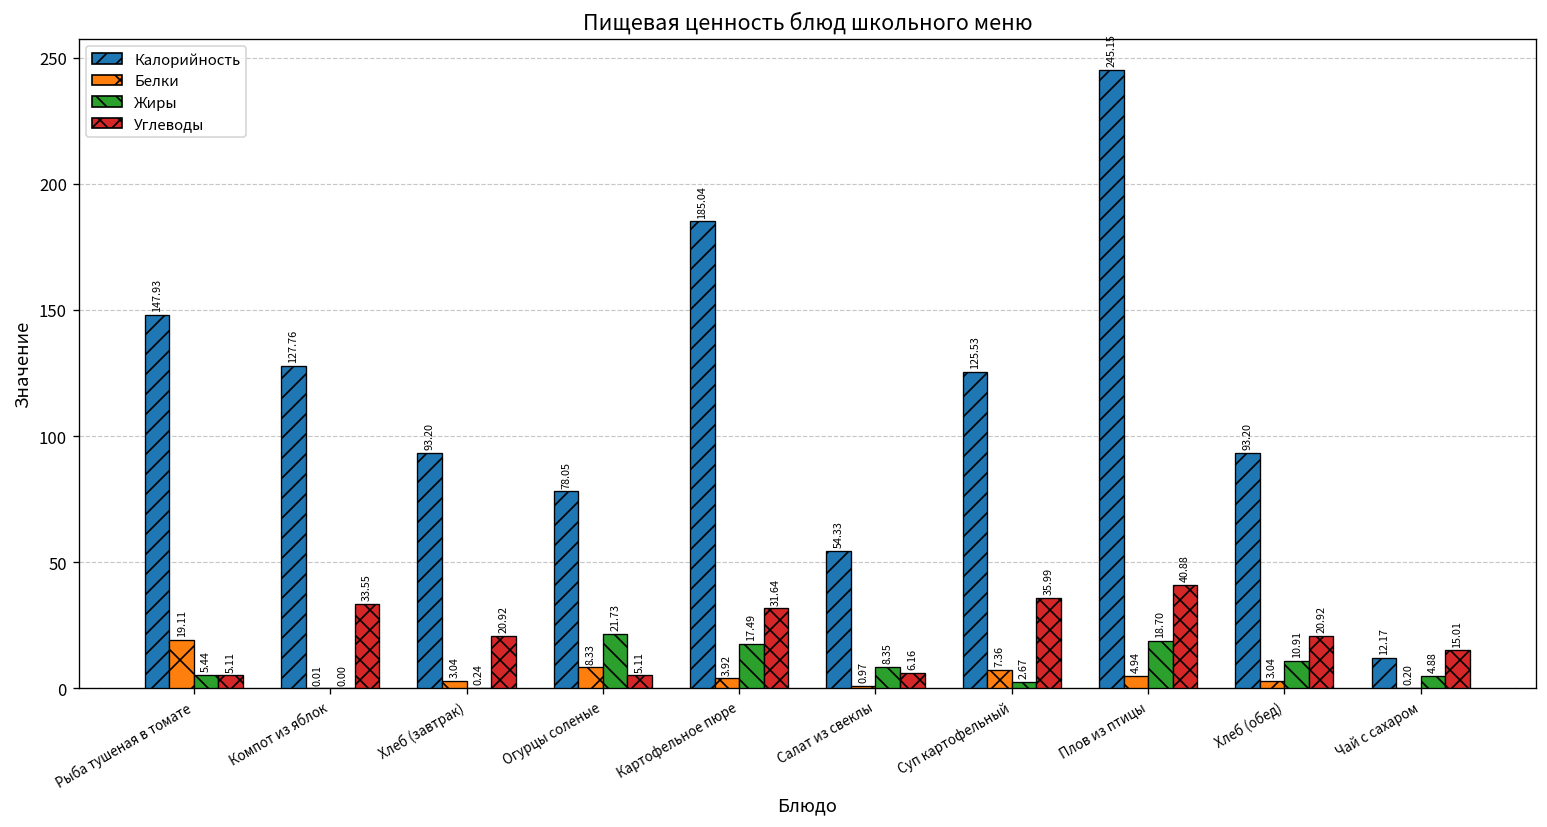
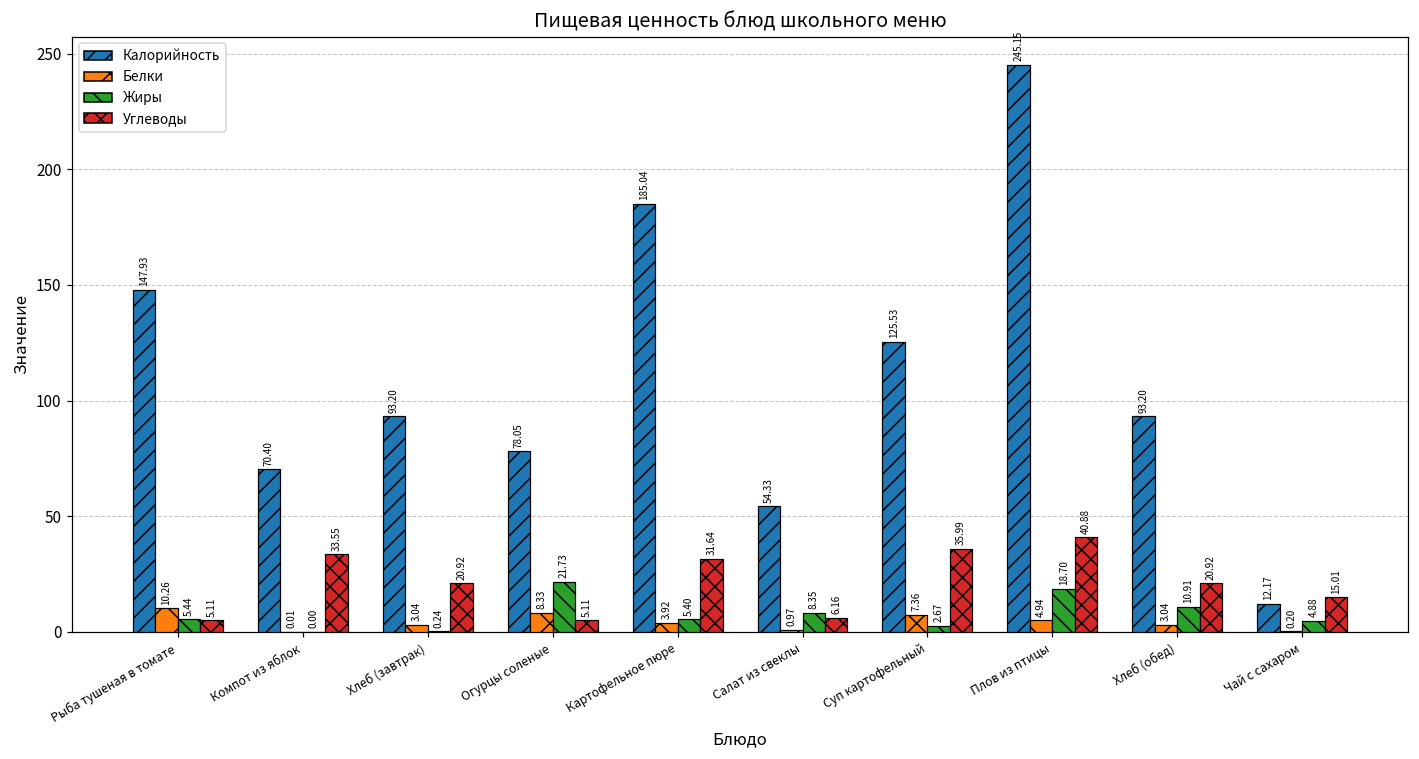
  {
    "Калорийность": {
      "Рыба тушеная в томате": 147.93,
-     "Компот из яблок": 127.76,
+     "Компот из яблок": 70.40,
      "Хлеб (завтрак)": 93.20,
      "Огурцы соленые": 78.05,
      "Картофельное пюре": 185.04,
      "Салат из свеклы": 54.33,
      "Суп картофельный": 125.53,
      "Плов из птицы": 245.15,
      "Хлеб (обед)": 93.20,
      "Чай с сахаром": 12.17
    },
    "Белки": {
-     "Рыба тушеная в томате": 19.11,
+     "Рыба тушеная в томате": 10.26,
      "Компот из яблок": 0.01,
      "Хлеб (завтрак)": 3.04,
      "Огурцы соленые": 8.33,
      "Картофельное пюре": 3.92,
      "Салат из свеклы": 0.97,
      "Суп картофельный": 7.36,
      "Плов из птицы": 4.94,
      "Хлеб (обед)": 3.04,
      "Чай с сахаром": 0.20
    },
    "Жиры": {
      "Рыба тушеная в томате": 5.44,
      "Компот из яблок": 0.00,
      "Хлеб (завтрак)": 0.24,
      "Огурцы соленые": 21.73,
-     "Картофельное пюре": 17.49,
+     "Картофельное пюре": 5.40,
      "Салат из свеклы": 8.35,
      "Суп картофельный": 2.67,
      "Плов из птицы": 18.70,
      "Хлеб (обед)": 10.91,
      "Чай с сахаром": 4.88
    },
    "Углеводы": {
      "Рыба тушеная в томате": 5.11,
      "Компот из яблок": 33.55,
      "Хлеб (завтрак)": 20.92,
      "Огурцы соленые": 5.11,
      "Картофельное пюре": 31.64,
      "Салат из свеклы": 6.16,
      "Суп картофельный": 35.99,
      "Плов из птицы": 40.88,
      "Хлеб (обед)": 20.92,
      "Чай с сахаром": 15.01
    }
  }
